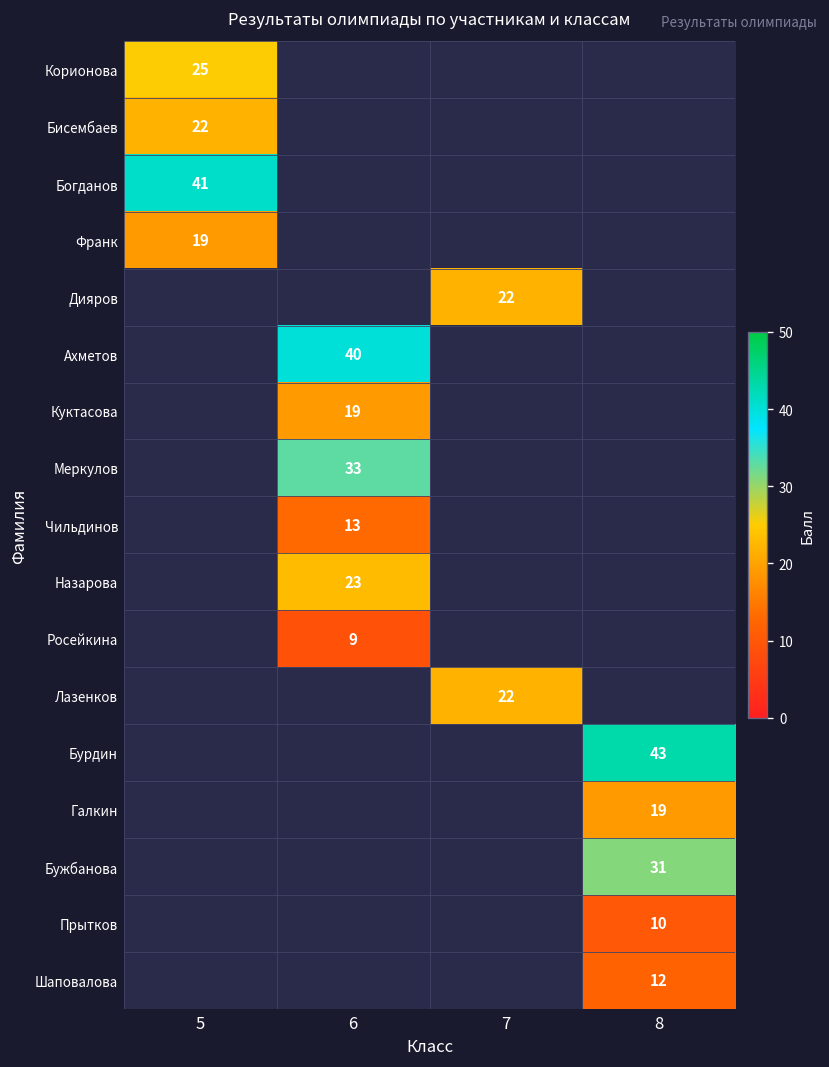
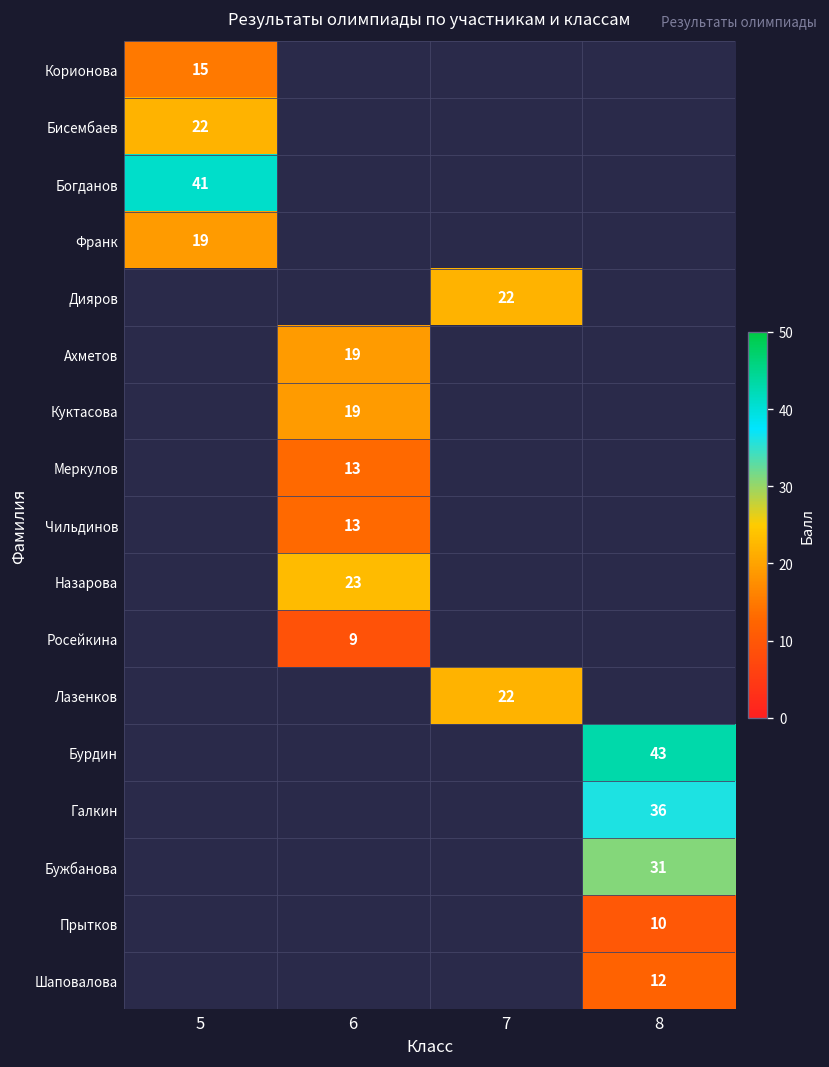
  {
    "Корионова": {
-     "5": 25
+     "5": 15
    },
    "Бисембаев": {
      "5": 22
    },
    "Богданов": {
      "5": 41
    },
    "Франк": {
      "5": 19
    },
    "Дияров": {
      "7": 22
    },
    "Ахметов": {
-     "6": 40
+     "6": 19
    },
    "Куктасова": {
      "6": 19
    },
    "Меркулов": {
-     "6": 33
+     "6": 13
    },
    "Чильдинов": {
      "6": 13
    },
    "Назарова": {
      "6": 23
    },
    "Росейкина": {
      "6": 9
    },
    "Лазенков": {
      "7": 22
    },
    "Бурдин": {
      "8": 43
    },
    "Галкин": {
-     "8": 19
+     "8": 36
    },
    "Бужбанова": {
      "8": 31
    },
    "Прытков": {
      "8": 10
    },
    "Шаповалова": {
      "8": 12
    }
  }
